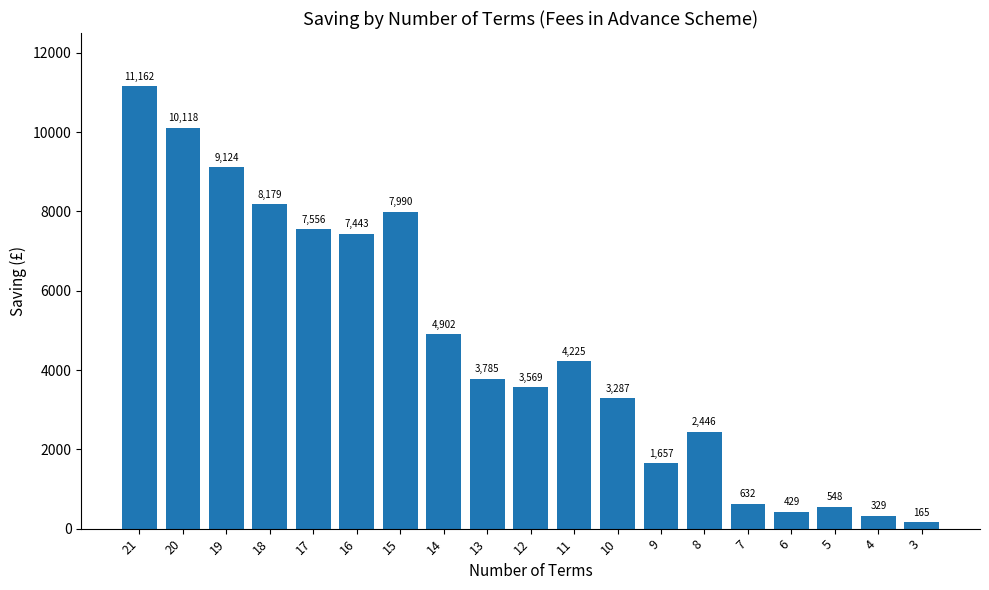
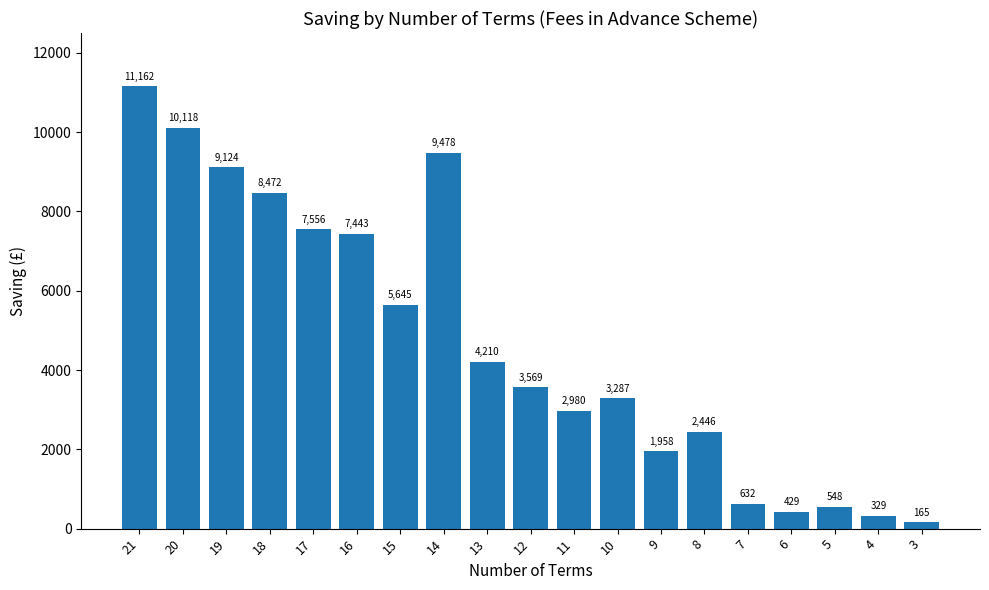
  {
    "21": "11,162",
    "20": "10,118",
    "19": "9,124",
-   "18": "8,179",
+   "18": "8,472",
    "17": "7,556",
    "16": "7,443",
-   "15": "7,990",
-   "14": "4,902",
-   "13": "3,785",
+   "15": "5,645",
+   "14": "9,478",
+   "13": "4,210",
    "12": "3,569",
-   "11": "4,225",
+   "11": "2,980",
    "10": "3,287",
-   "9": "1,657",
+   "9": "1,958",
    "8": "2,446",
    "7": "632",
    "6": "429",
    "5": "548",
    "4": "329",
    "3": "165"
  }
